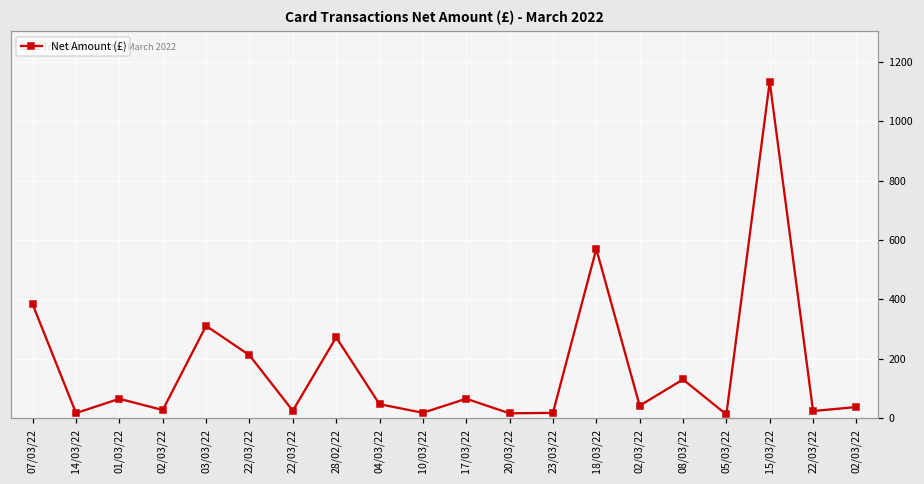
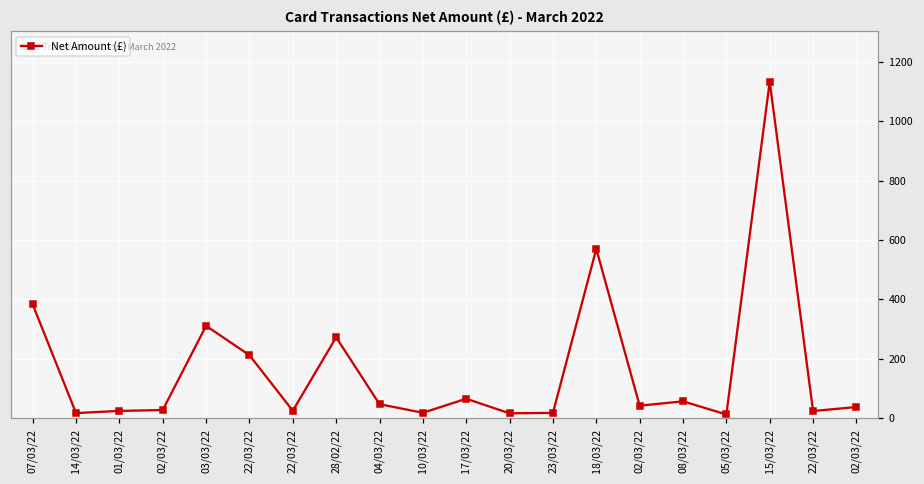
  {
    "07/03/22": 380,
    "14/03/22": 20,
-   "01/03/22": 60,
+   "01/03/22": 20,
    "03/03/22": 310,
    "28/02/22": 270,
    "04/03/22": 50,
    "10/03/22": 20,
    "17/03/22": 70,
    "20/03/22": 20,
    "23/03/22": 20,
    "18/03/22": 570,
-   "08/03/22": 130,
+   "08/03/22": 60,
    "05/03/22": 10,
    "15/03/22": 1130
  }
